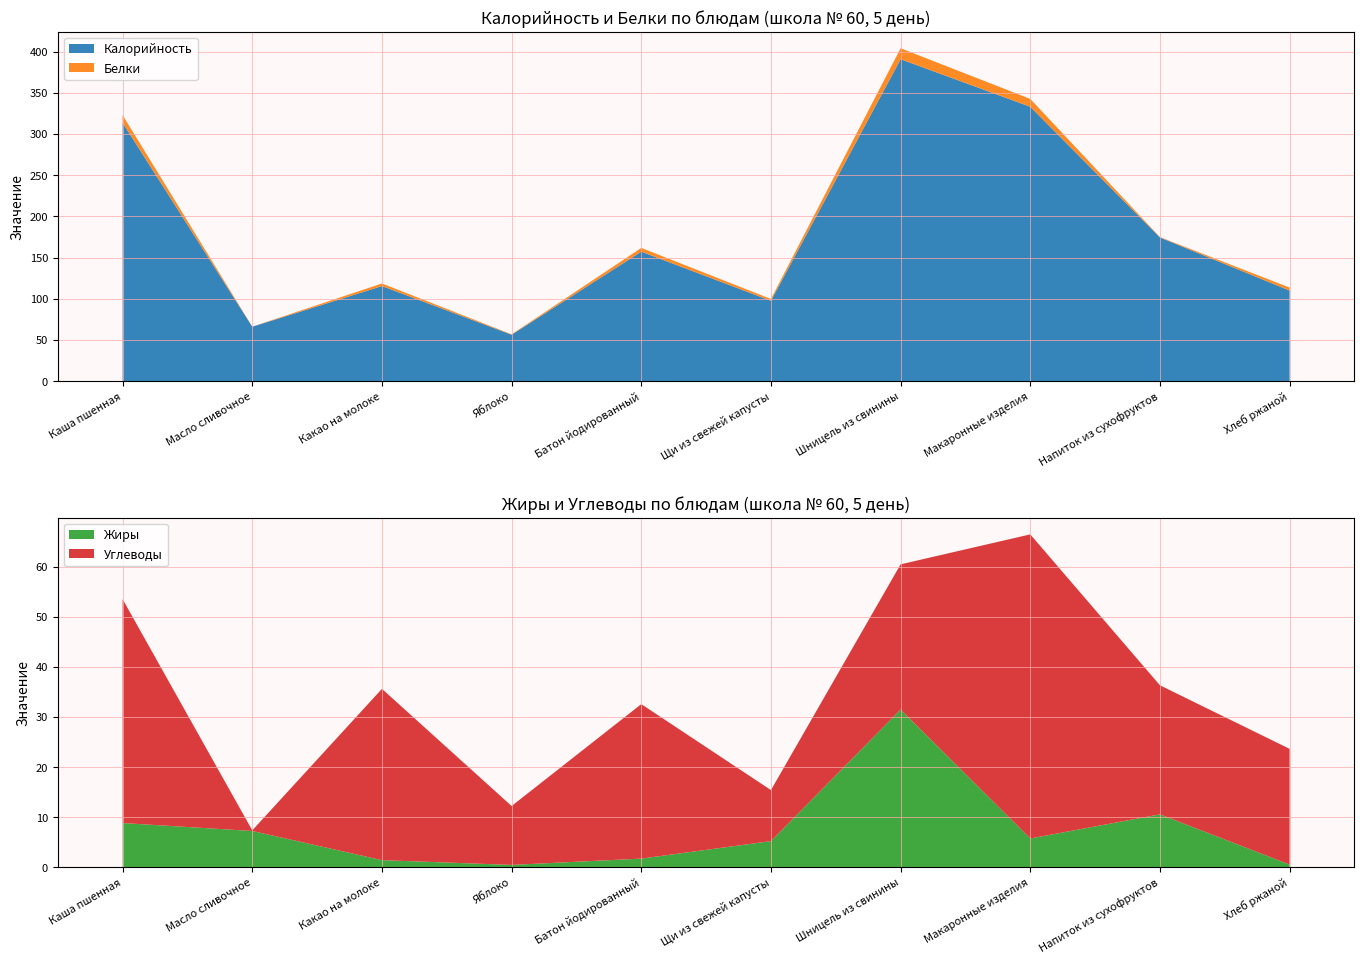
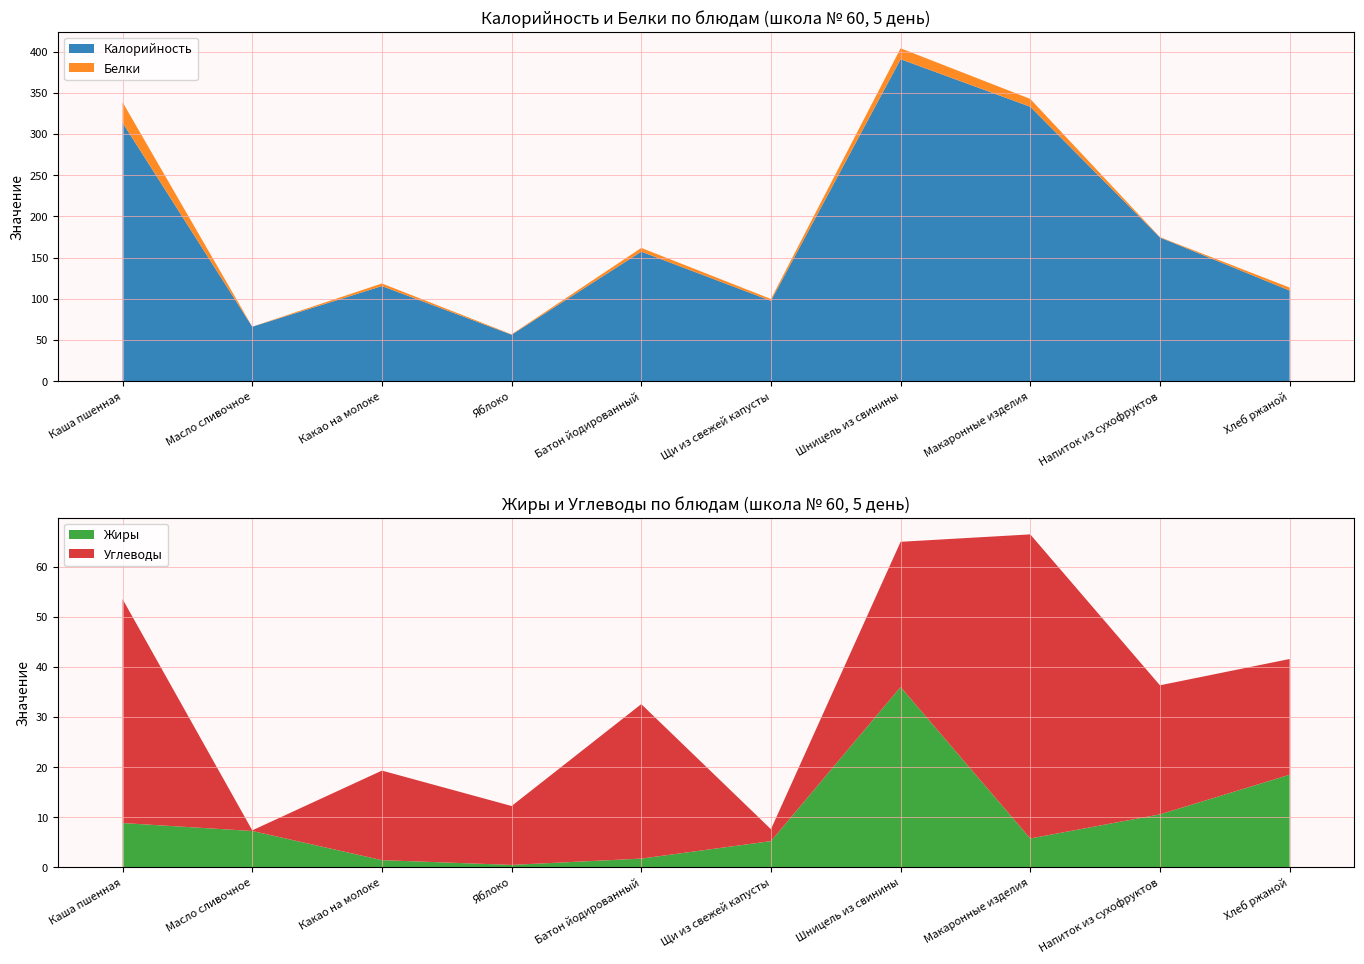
  {
    "Калорийность и Белки по блюдам (школа № 60, 5 день)": {
      "Калорийность": {
        "Каша пшенная": 310,
        "Какао на молоке": 120,
        "Батон йодированный": 160,
        "Шницель из свинины": 390,
        "Макаронные изделия": 330,
        "Хлеб ржаной": 110
      },
      "Белки": {
-       "Каша пшенная": 10,
+       "Каша пшенная": 20,
        "Какао на молоке": 0,
        "Батон йодированный": 0,
        "Шницель из свинины": 10,
        "Макаронные изделия": 10,
        "Хлеб ржаной": 0
      }
    },
    "Жиры и Углеводы по блюдам (школа № 60, 5 день)": {
      "Жиры": {
        "Каша пшенная": 9,
        "Какао на молоке": 1,
        "Батон йодированный": 2,
        "Щи из свежей капусты": 5,
-       "Шницель из свинины": 32,
+       "Шницель из свинины": 36,
        "Макаронные изделия": 6,
        "Напиток из сухофруктов": 11,
-       "Хлеб ржаной": 1
+       "Хлеб ржаной": 18
      },
      "Углеводы": {
        "Каша пшенная": 45,
-       "Какао на молоке": 34,
+       "Какао на молоке": 18,
        "Яблоко": 12,
        "Батон йодированный": 31,
-       "Щи из свежей капусты": 10,
+       "Щи из свежей капусты": 2,
        "Шницель из свинины": 29,
        "Макаронные изделия": 61,
        "Напиток из сухофруктов": 26,
        "Хлеб ржаной": 23
      }
    }
  }
